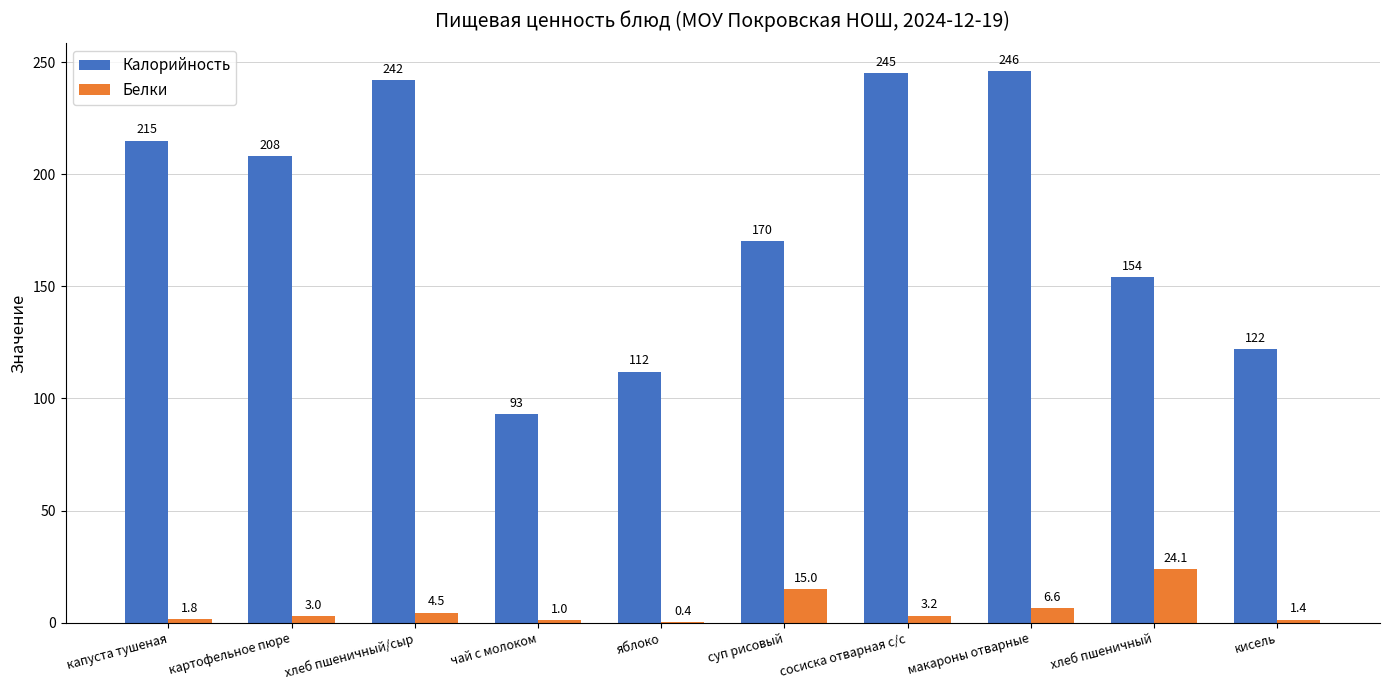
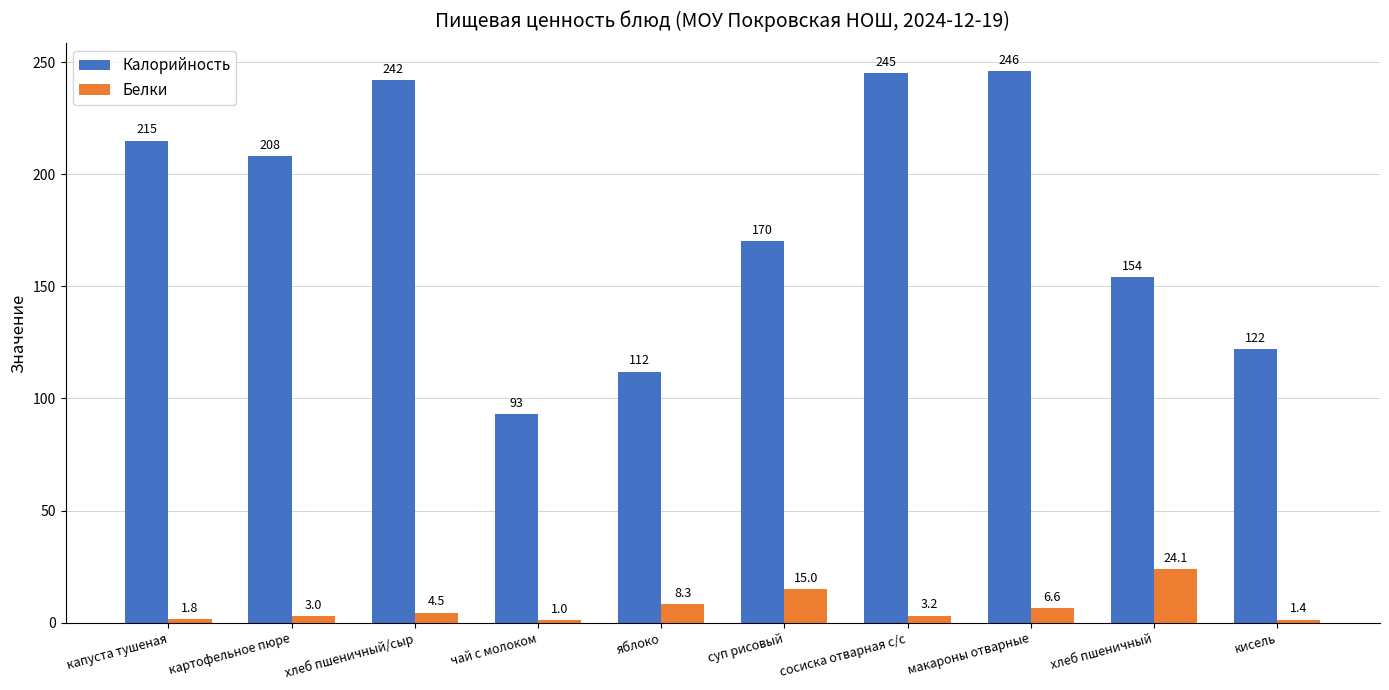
  {
    "Калорийность": {
      "капуста тушеная": 215,
      "картофельное пюре": 208,
      "хлеб пшеничный/сыр": 242,
      "чай с молоком": 93,
      "яблоко": 112,
      "суп рисовый": 170,
      "сосиска отварная с/с": 245,
      "макароны отварные": 246,
      "хлеб пшеничный": 154,
      "кисель": 122
    },
    "Белки": {
      "капуста тушеная": 1.8,
      "картофельное пюре": 3.0,
      "хлеб пшеничный/сыр": 4.5,
      "чай с молоком": 1.0,
-     "яблоко": 0.4,
+     "яблоко": 8.3,
      "суп рисовый": 15.0,
      "сосиска отварная с/с": 3.2,
      "макароны отварные": 6.6,
      "хлеб пшеничный": 24.1,
      "кисель": 1.4
    }
  }
